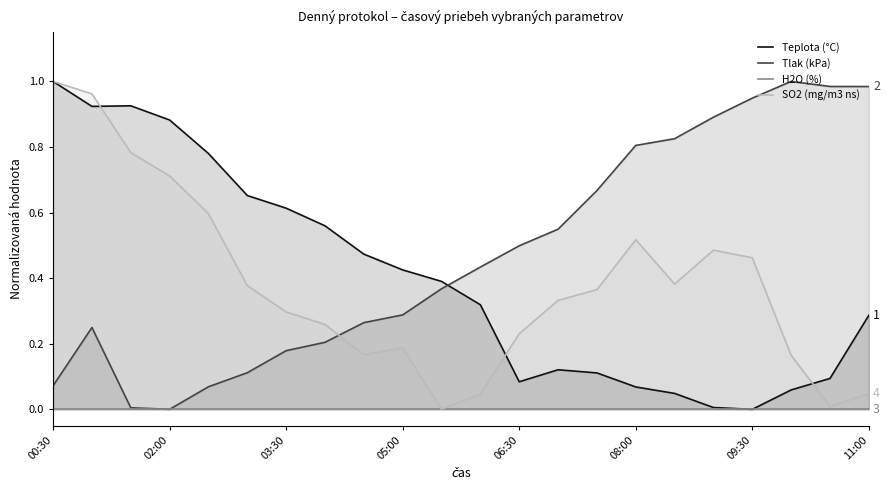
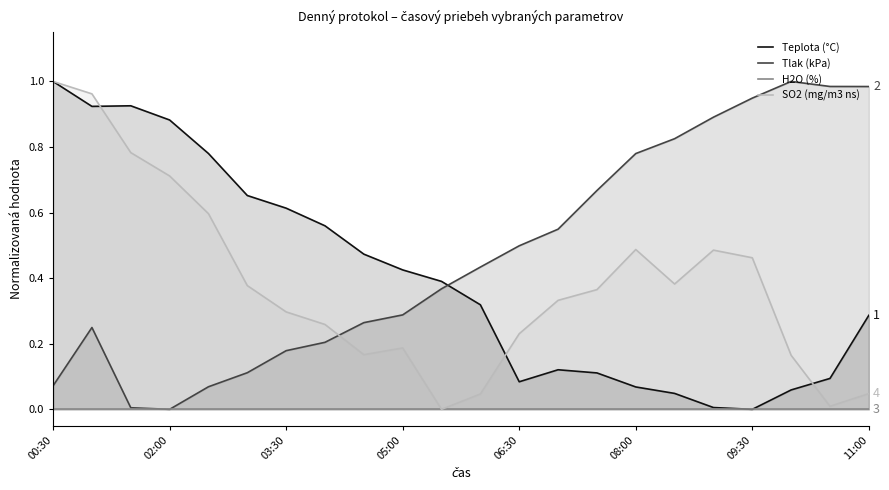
  {
    "Teplota (°C)": {
      "02:00": 0.88,
      "03:30": 0.61,
      "05:00": 0.43,
      "06:30": 0.08,
      "08:00": 0.07
    },
    "Tlak (kPa)": {
      "00:30": 0.07,
      "03:30": 0.18,
      "05:00": 0.29,
      "06:30": 0.50,
-     "08:00": 0.80,
+     "08:00": 0.78,
      "09:30": 0.95
    },
    "H2O (%)": {
      "00:30": 0.00,
      "03:30": 0.00,
      "05:00": 0.00,
      "06:30": 0.00,
      "08:00": 0.00
    },
    "SO2 (mg/m3 ns)": {
      "02:00": 0.71,
      "03:30": 0.30,
      "05:00": 0.19,
      "06:30": 0.23,
-     "08:00": 0.52,
+     "08:00": 0.49,
      "09:30": 0.46
    }
  }
